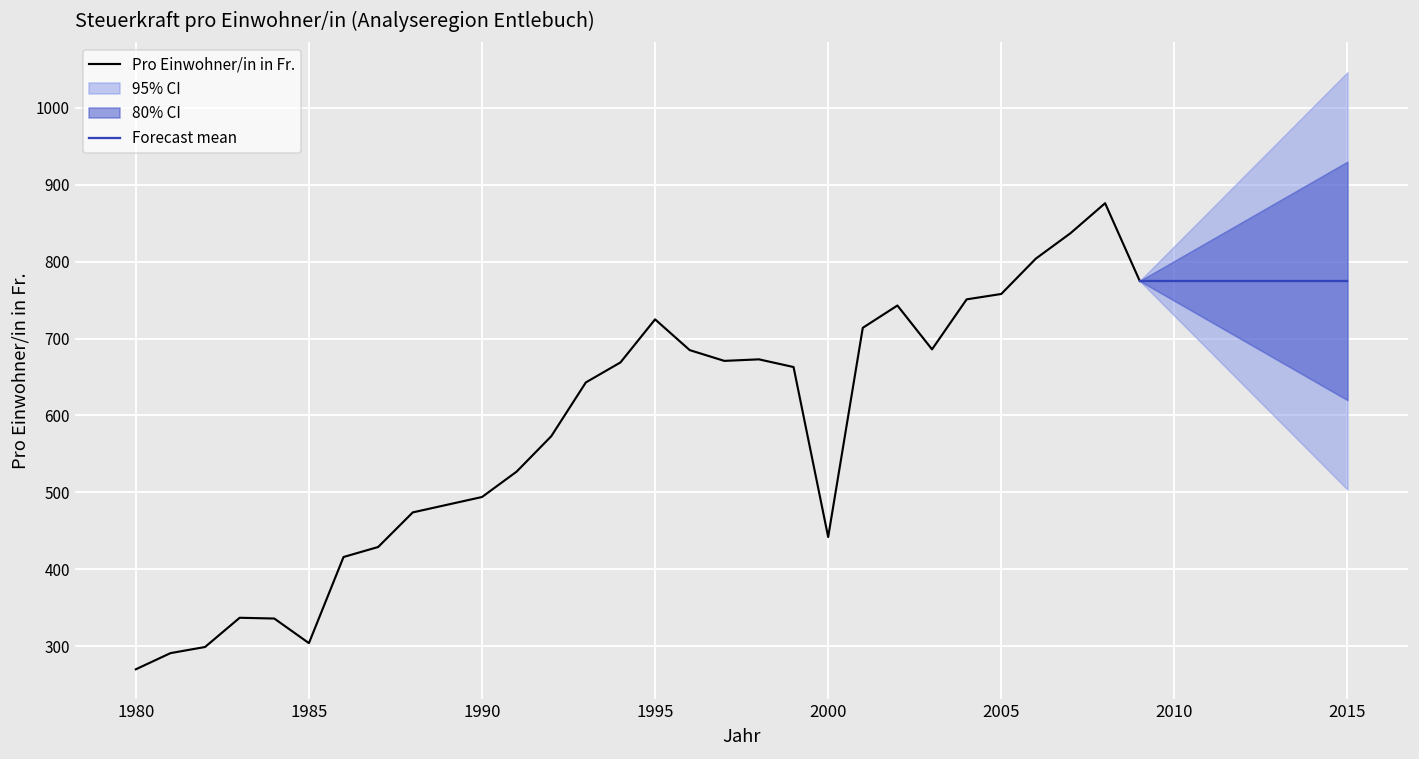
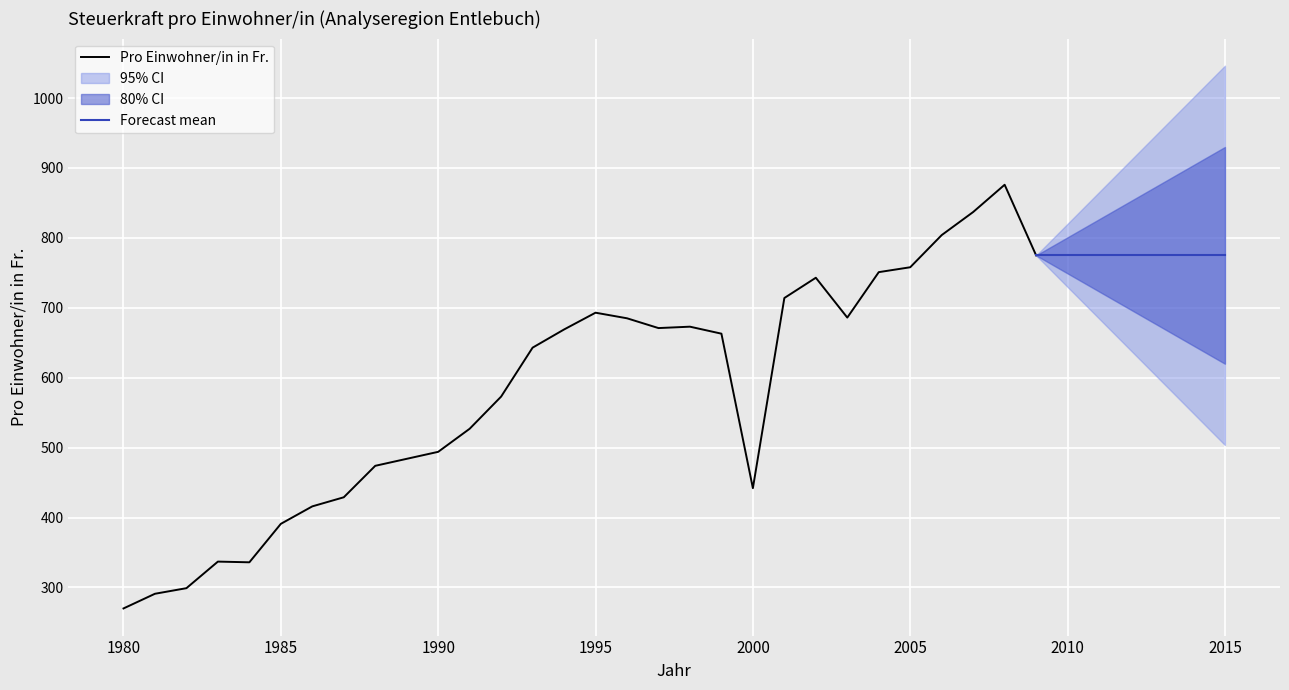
  {
    "Pro Einwohner/in in Fr.": {
      "1980": 270,
-     "1985": 300,
+     "1985": 390,
      "1990": 490,
-     "1995": 730,
+     "1995": 690,
      "2000": 440,
      "2005": 760
    }
  }
